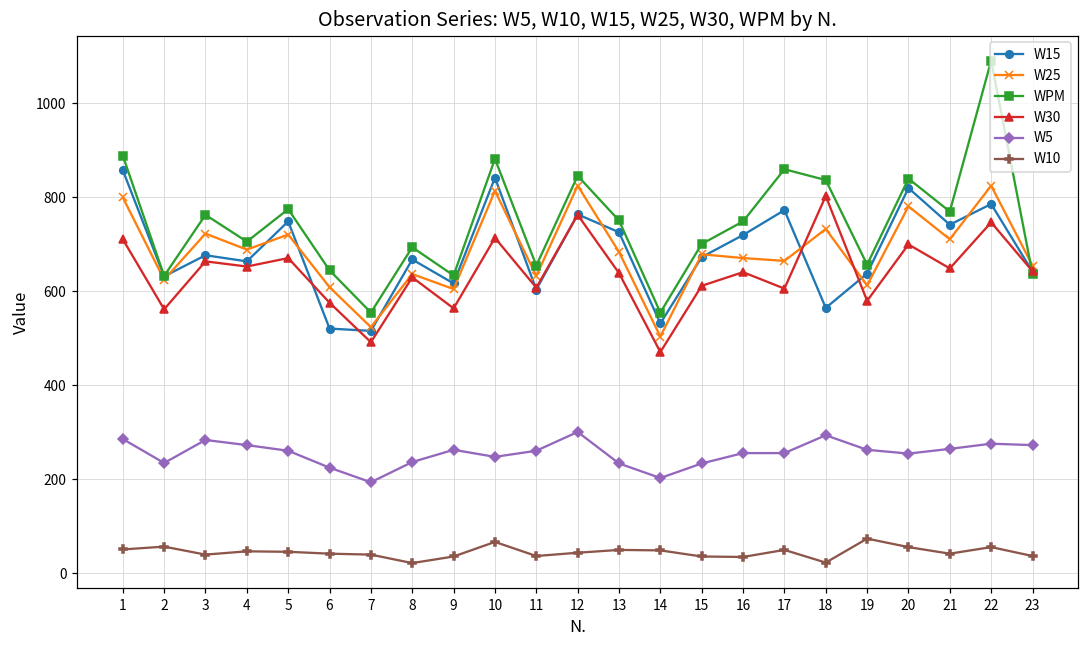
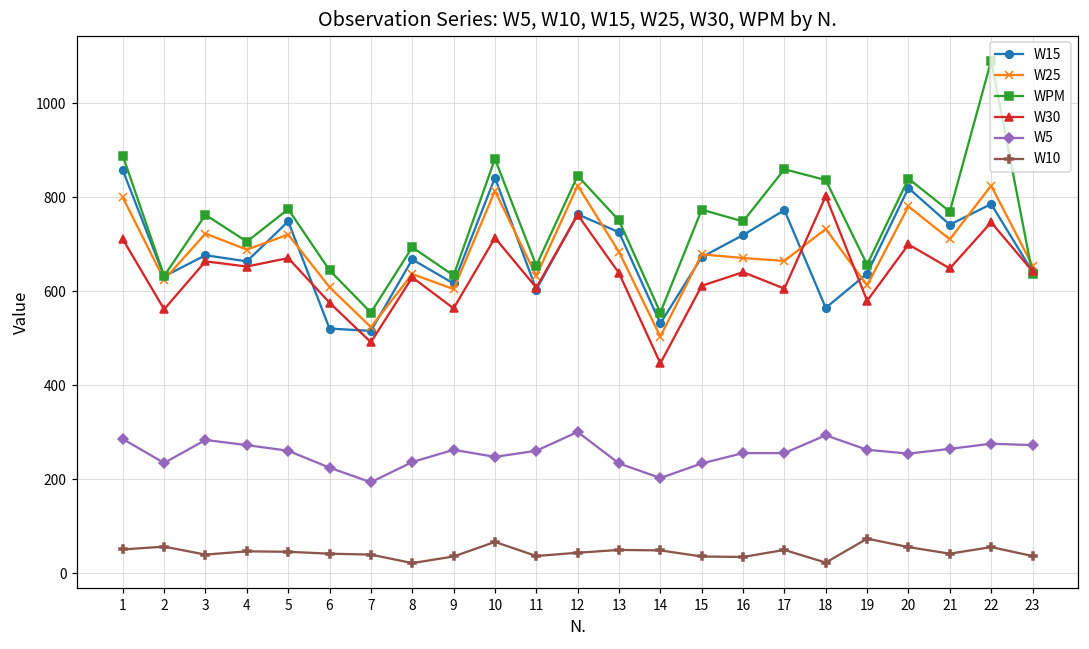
  {
    "W15": {
      "1": 860,
      "3": 680,
      "4": 660,
      "5": 750,
      "6": 520,
      "7": 520,
      "8": 670,
      "9": 620,
      "10": 840,
      "13": 730,
      "14": 530,
      "15": 670,
      "16": 720,
      "17": 770,
      "18": 570,
      "19": 640,
      "20": 820,
      "21": 740,
      "22": 790
    },
    "W25": {
      "1": 800,
      "2": 630,
      "3": 720,
      "4": 690,
      "5": 720,
      "6": 610,
      "7": 520,
      "8": 640,
      "9": 610,
      "10": 810,
      "11": 630,
      "12": 830,
      "13": 680,
      "14": 500,
      "15": 680,
      "16": 670,
      "17": 670,
      "18": 730,
      "19": 610,
      "20": 780,
      "21": 710,
      "22": 830,
      "23": 660
    },
    "WPM": {
      "1": 890,
      "3": 760,
      "4": 710,
      "5": 780,
      "6": 650,
      "7": 560,
      "8": 690,
      "9": 630,
      "10": 880,
      "11": 660,
      "12": 850,
      "13": 750,
      "14": 560,
-     "15": 700,
+     "15": 770,
      "16": 750,
      "17": 860,
      "18": 840,
      "19": 660,
      "20": 840,
      "21": 770
    },
    "W30": {
      "1": 710,
      "2": 560,
      "3": 660,
      "4": 650,
      "5": 670,
      "6": 580,
      "7": 490,
      "8": 630,
      "9": 560,
      "10": 710,
      "13": 640,
-     "14": 470,
+     "14": 450,
      "15": 610,
      "16": 640,
      "17": 610,
      "18": 800,
      "19": 580,
      "20": 700,
      "21": 650,
      "22": 750
    },
    "W5": {
      "1": 290,
      "2": 240,
      "3": 280,
      "4": 270,
      "5": 260,
      "6": 230,
      "7": 190,
      "8": 240,
      "9": 260,
      "10": 250,
      "11": 260,
      "12": 300,
      "13": 230,
      "14": 200,
      "15": 230,
      "16": 260,
      "17": 260,
      "18": 290,
      "19": 260,
      "20": 260,
      "21": 270,
      "22": 280,
      "23": 270
    },
    "W10": {
      "1": 50,
      "2": 60,
      "3": 40,
      "4": 50,
      "5": 50,
      "6": 40,
      "7": 40,
      "8": 20,
      "9": 40,
      "10": 70,
      "11": 40,
      "12": 40,
      "13": 50,
      "14": 50,
      "15": 40,
      "16": 40,
      "17": 50,
      "18": 20,
      "19": 70,
      "20": 60,
      "21": 40,
      "22": 60,
      "23": 40
    }
  }
